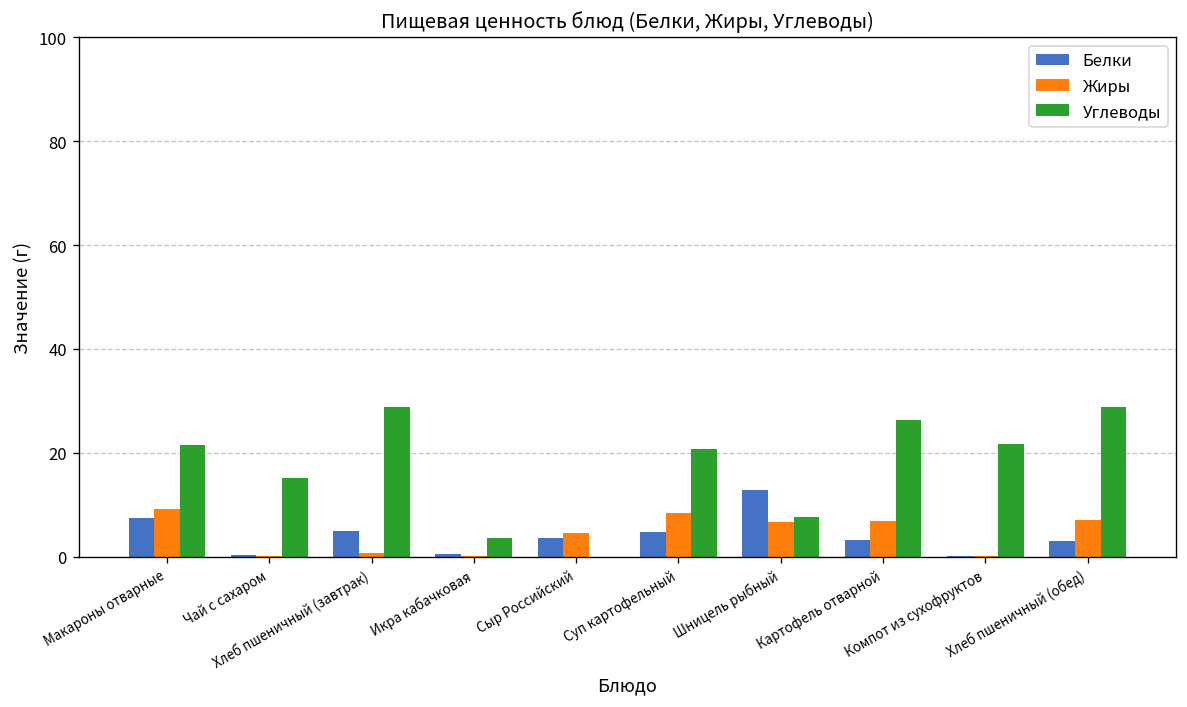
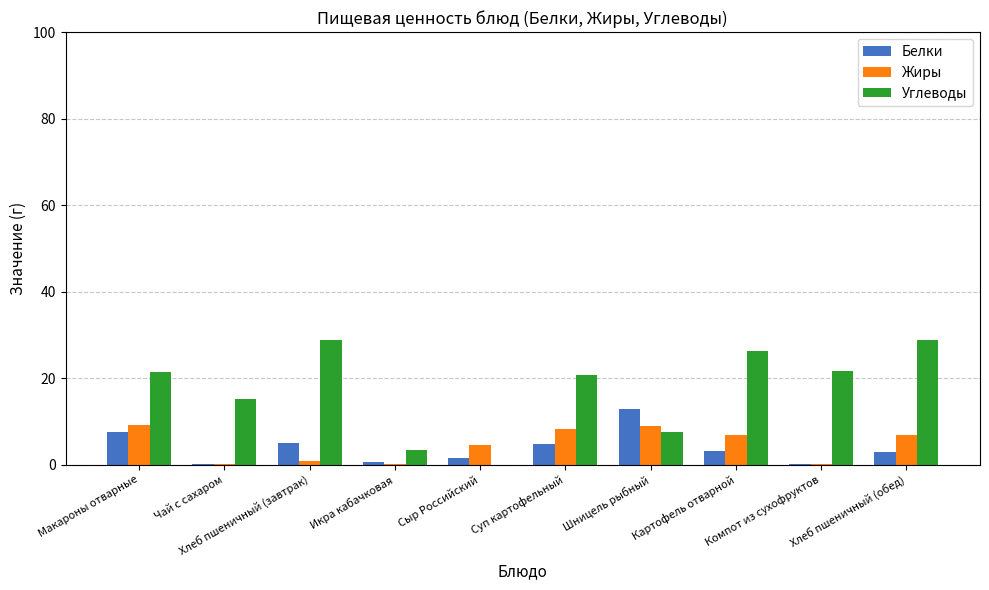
  {
    "Белки": {
      "Макароны отварные": 8,
      "Хлеб пшеничный (завтрак)": 5,
-     "Сыр Российский": 4,
+     "Сыр Российский": 2,
      "Суп картофельный": 5,
      "Шницель рыбный": 13,
      "Картофель отварной": 3,
      "Хлеб пшеничный (обед)": 3
    },
    "Жиры": {
      "Макароны отварные": 9,
      "Хлеб пшеничный (завтрак)": 1,
      "Сыр Российский": 5,
      "Суп картофельный": 8,
-     "Шницель рыбный": 7,
+     "Шницель рыбный": 9,
      "Картофель отварной": 7,
      "Хлеб пшеничный (обед)": 7
    },
    "Углеводы": {
      "Макароны отварные": 22,
      "Чай с сахаром": 15,
      "Хлеб пшеничный (завтрак)": 29,
      "Икра кабачковая": 4,
      "Сыр Российский": 0,
      "Суп картофельный": 21,
      "Шницель рыбный": 8,
      "Картофель отварной": 26,
      "Компот из сухофруктов": 22,
      "Хлеб пшеничный (обед)": 29
    }
  }
